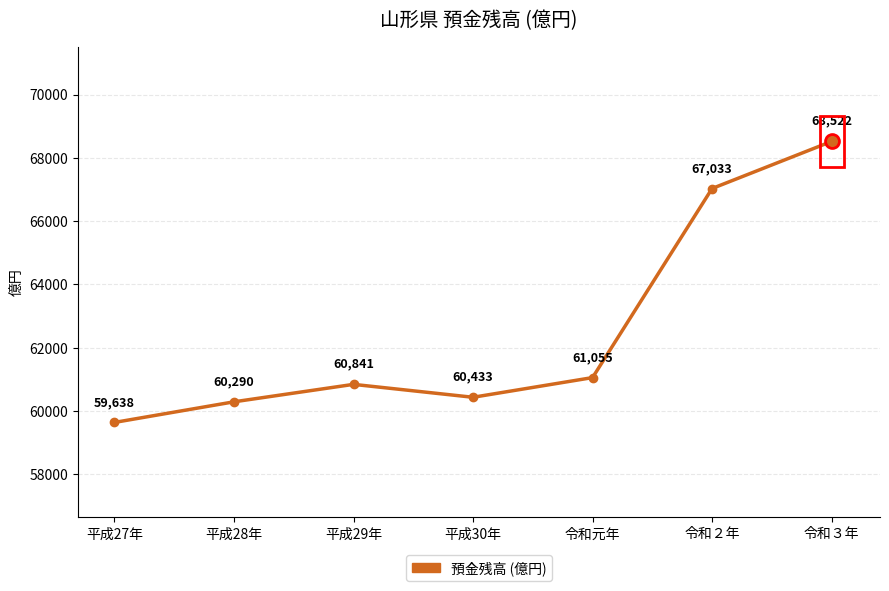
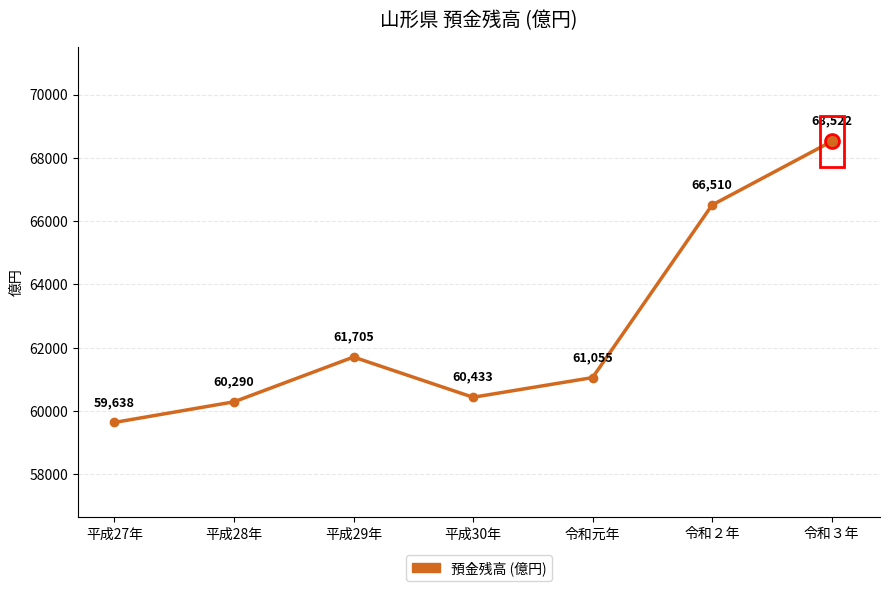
  {
    "預金残高 (億円)": {
      "平成27年": "59,638",
      "平成28年": "60,290",
-     "平成29年": "60,841",
+     "平成29年": "61,705",
      "平成30年": "60,433",
      "令和元年": "61,055",
-     "令和２年": "67,033"
+     "令和２年": "66,510"
    }
  }
